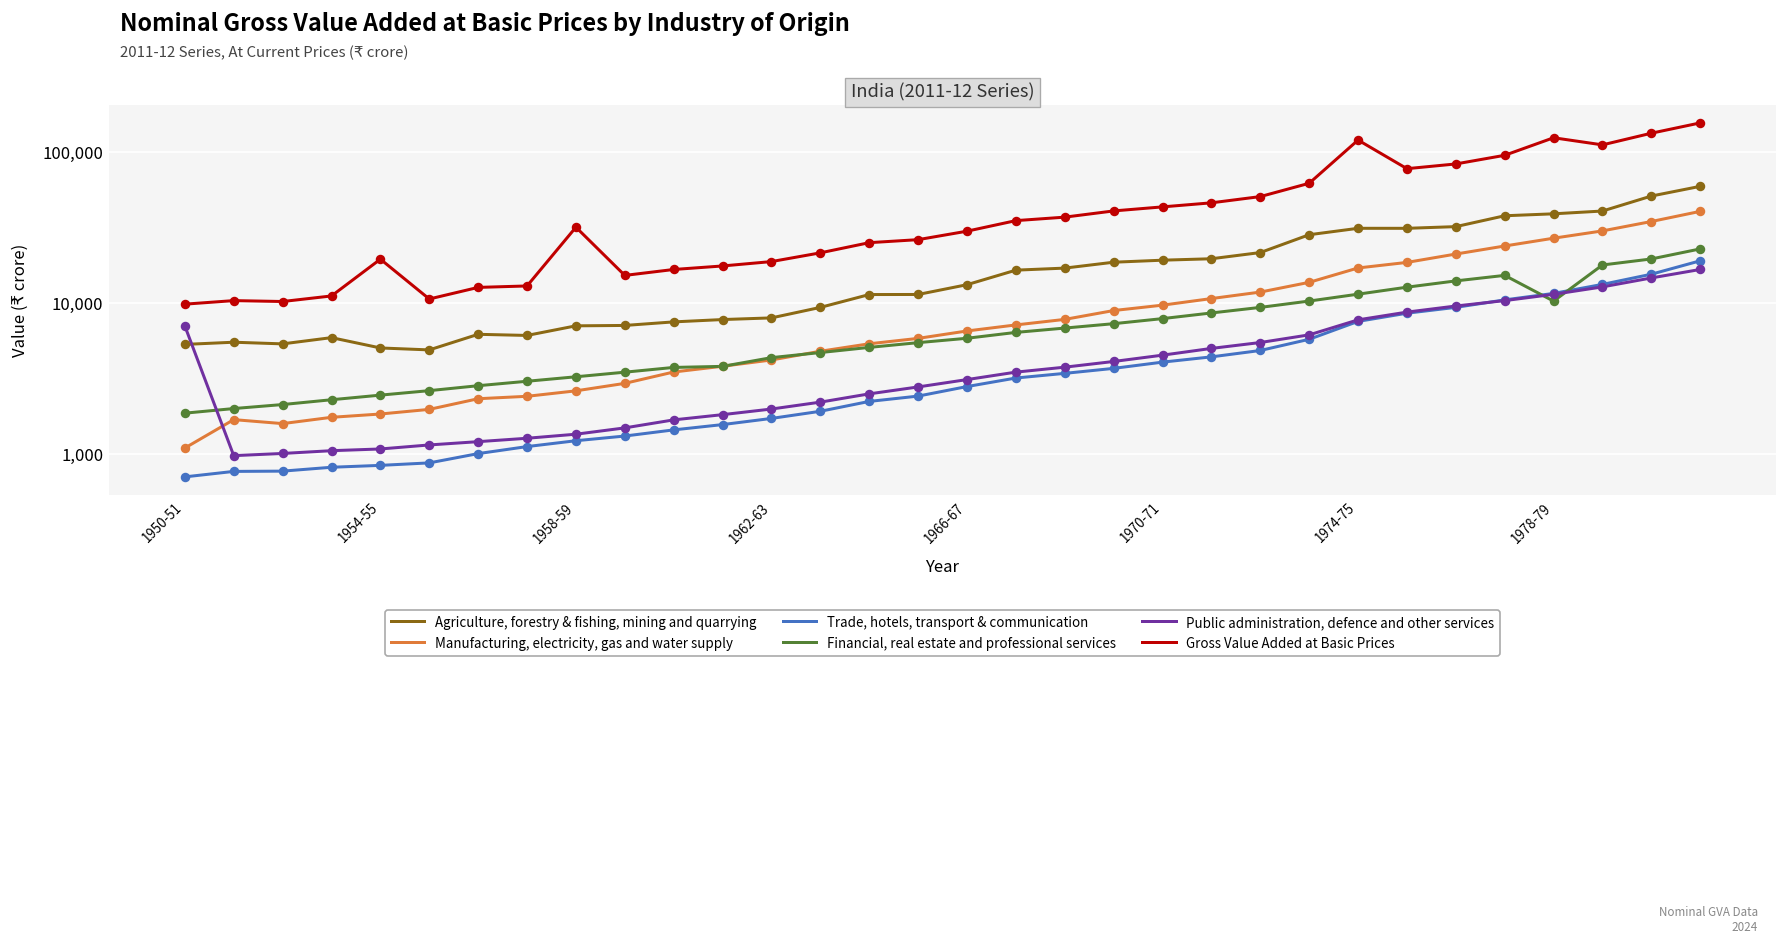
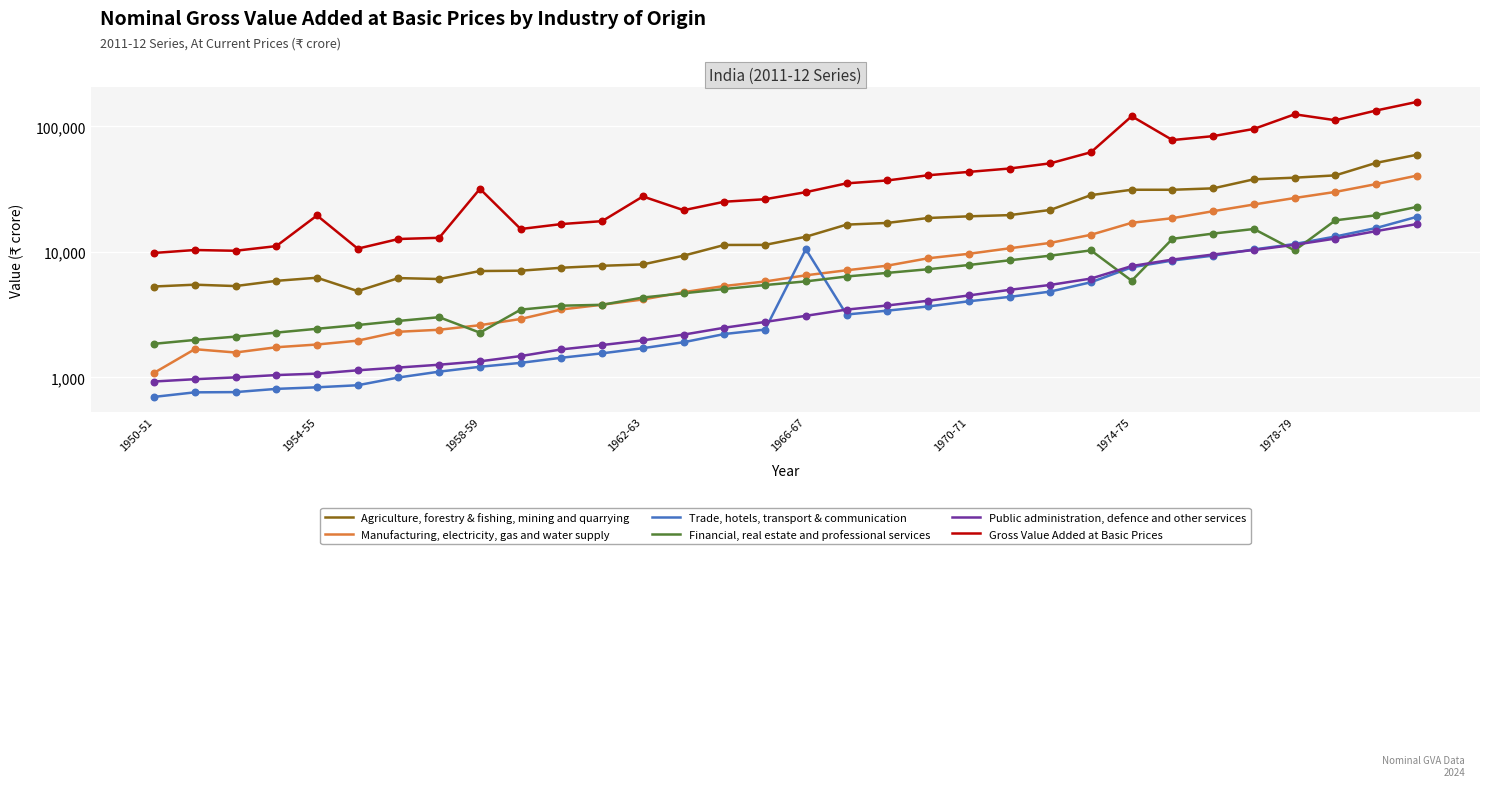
  {
    "Agriculture, forestry & fishing, mining and quarrying": {
      "1950-51": "5,300",
-     "1954-55": "5,000",
+     "1954-55": "6,000",
      "1958-59": "7,000",
      "1962-63": "8,000",
      "1966-67": "13,000",
      "1970-71": "19,000",
      "1974-75": "31,000",
      "1978-79": "39,000"
    },
    "Manufacturing, electricity, gas and water supply": {
      "1950-51": "1,100",
      "1954-55": "1,800",
      "1958-59": "2,600",
      "1966-67": "7,000",
      "1970-71": "10,000",
      "1974-75": "17,000",
      "1978-79": "27,000"
    },
    "Trade, hotels, transport & communication": {
      "1950-51": "700",
      "1954-55": "800",
      "1958-59": "1,200",
      "1962-63": "1,700",
-     "1966-67": "2,800",
+     "1966-67": "11,000",
      "1970-71": "4,000"
    },
    "Financial, real estate and professional services": {
      "1950-51": "1,900",
      "1954-55": "2,400",
-     "1958-59": "3,200",
+     "1958-59": "2,300",
      "1966-67": "6,000",
      "1970-71": "8,000",
-     "1974-75": "11,000",
+     "1974-75": "6,000",
      "1978-79": "10,000"
    },
    "Public administration, defence and other services": {
-     "1950-51": "7,000",
+     "1950-51": "900",
      "1954-55": "1,100",
      "1958-59": "1,300",
      "1962-63": "2,000",
      "1966-67": "3,100",
      "1970-71": "4,500"
    },
    "Gross Value Added at Basic Prices": {
      "1950-51": "10,000",
      "1954-55": "20,000",
      "1958-59": "32,000",
-     "1962-63": "19,000",
+     "1962-63": "28,000",
      "1966-67": "30,000",
      "1970-71": "43,000",
      "1974-75": "120,000",
      "1978-79": "120,000"
    }
  }
